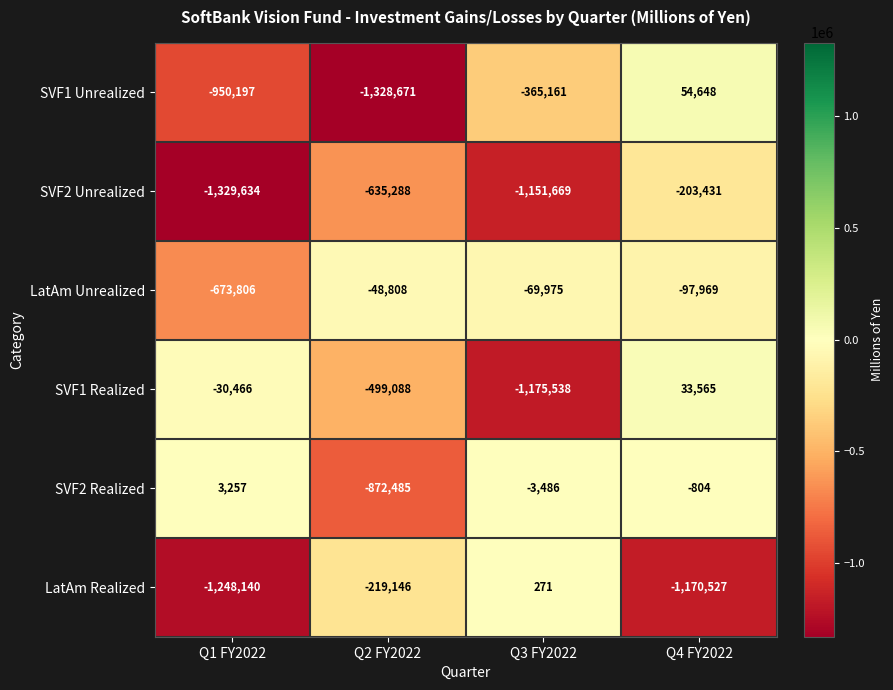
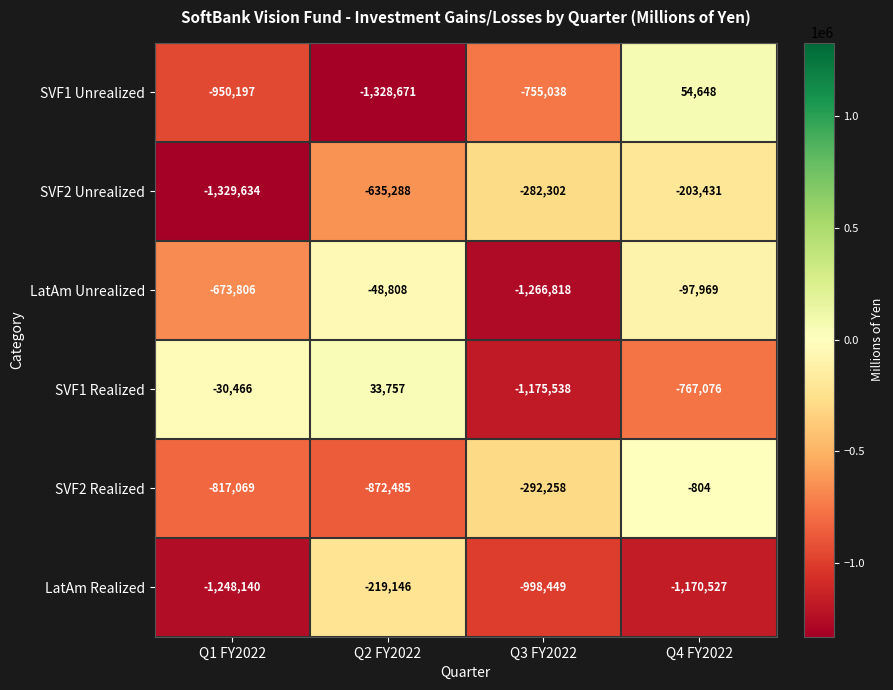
  {
    "SVF1 Unrealized": {
      "Q1 FY2022": "-950,197",
      "Q2 FY2022": "-1,328,671",
-     "Q3 FY2022": "-365,161",
+     "Q3 FY2022": "-755,038",
      "Q4 FY2022": "54,648"
    },
    "SVF2 Unrealized": {
      "Q1 FY2022": "-1,329,634",
      "Q2 FY2022": "-635,288",
-     "Q3 FY2022": "-1,151,669",
+     "Q3 FY2022": "-282,302",
      "Q4 FY2022": "-203,431"
    },
    "LatAm Unrealized": {
      "Q1 FY2022": "-673,806",
      "Q2 FY2022": "-48,808",
-     "Q3 FY2022": "-69,975",
+     "Q3 FY2022": "-1,266,818",
      "Q4 FY2022": "-97,969"
    },
    "SVF1 Realized": {
      "Q1 FY2022": "-30,466",
-     "Q2 FY2022": "-499,088",
+     "Q2 FY2022": "33,757",
      "Q3 FY2022": "-1,175,538",
-     "Q4 FY2022": "33,565"
+     "Q4 FY2022": "-767,076"
    },
    "SVF2 Realized": {
-     "Q1 FY2022": "3,257",
+     "Q1 FY2022": "-817,069",
      "Q2 FY2022": "-872,485",
-     "Q3 FY2022": "-3,486",
+     "Q3 FY2022": "-292,258",
      "Q4 FY2022": "-804"
    },
    "LatAm Realized": {
      "Q1 FY2022": "-1,248,140",
      "Q2 FY2022": "-219,146",
-     "Q3 FY2022": "271",
+     "Q3 FY2022": "-998,449",
      "Q4 FY2022": "-1,170,527"
    }
  }
